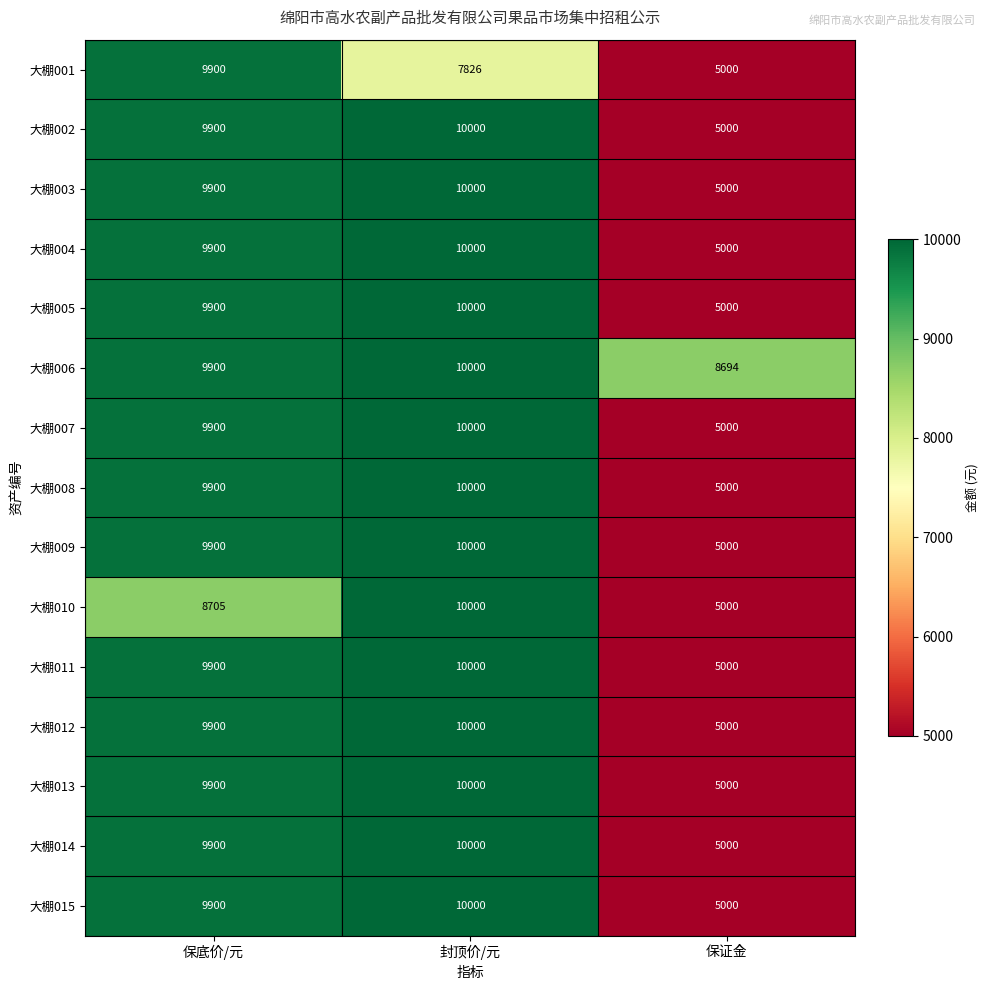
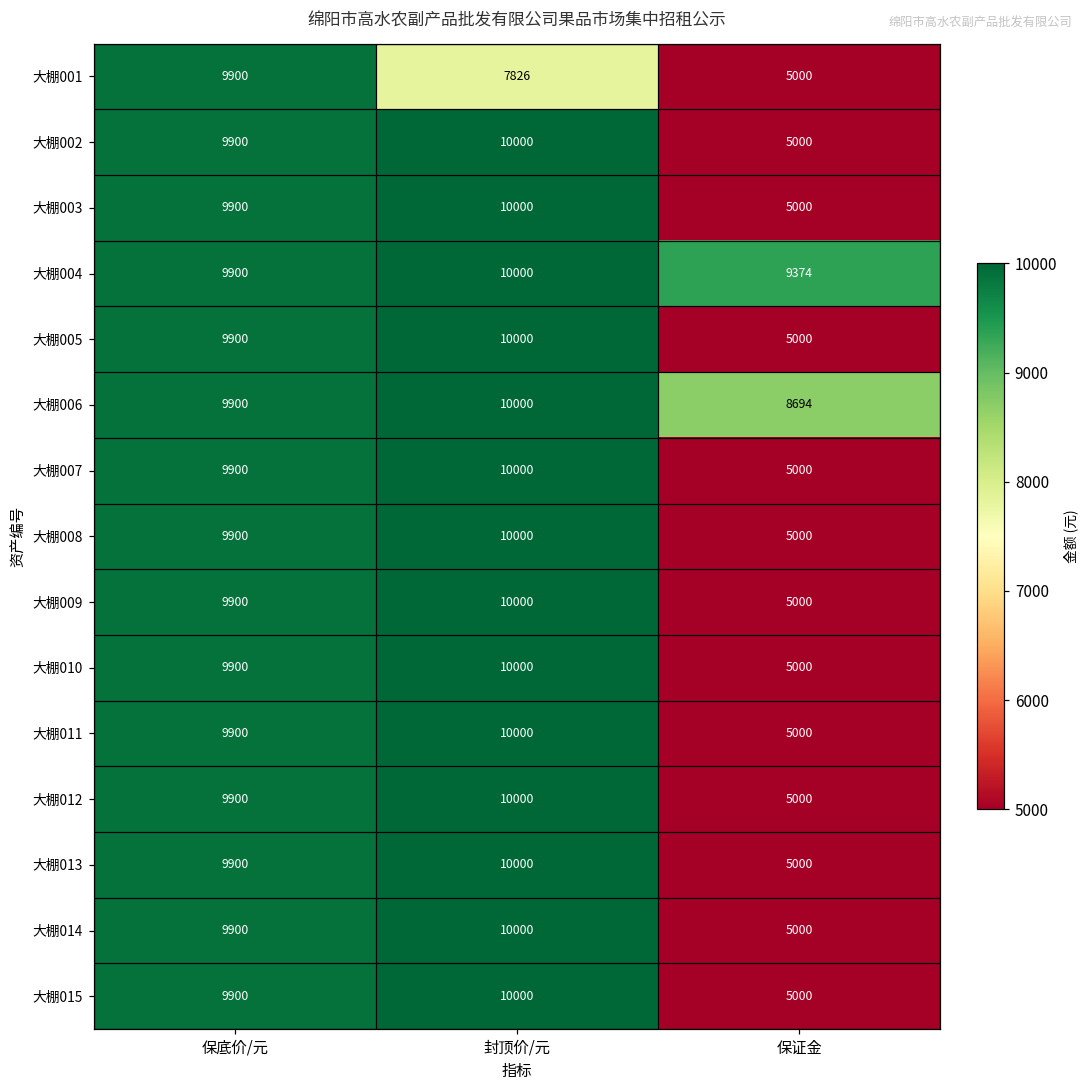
  {
    "大棚001": {
      "保底价/元": 9900,
      "封顶价/元": 7826,
      "保证金": 5000
    },
    "大棚002": {
      "保底价/元": 9900,
      "封顶价/元": 10000,
      "保证金": 5000
    },
    "大棚003": {
      "保底价/元": 9900,
      "封顶价/元": 10000,
      "保证金": 5000
    },
    "大棚004": {
      "保底价/元": 9900,
      "封顶价/元": 10000,
-     "保证金": 5000
+     "保证金": 9374
    },
    "大棚005": {
      "保底价/元": 9900,
      "封顶价/元": 10000,
      "保证金": 5000
    },
    "大棚006": {
      "保底价/元": 9900,
      "封顶价/元": 10000,
      "保证金": 8694
    },
    "大棚007": {
      "保底价/元": 9900,
      "封顶价/元": 10000,
      "保证金": 5000
    },
    "大棚008": {
      "保底价/元": 9900,
      "封顶价/元": 10000,
      "保证金": 5000
    },
    "大棚009": {
      "保底价/元": 9900,
      "封顶价/元": 10000,
      "保证金": 5000
    },
    "大棚010": {
-     "保底价/元": 8705,
+     "保底价/元": 9900,
      "封顶价/元": 10000,
      "保证金": 5000
    },
    "大棚011": {
      "保底价/元": 9900,
      "封顶价/元": 10000,
      "保证金": 5000
    },
    "大棚012": {
      "保底价/元": 9900,
      "封顶价/元": 10000,
      "保证金": 5000
    },
    "大棚013": {
      "保底价/元": 9900,
      "封顶价/元": 10000,
      "保证金": 5000
    },
    "大棚014": {
      "保底价/元": 9900,
      "封顶价/元": 10000,
      "保证金": 5000
    },
    "大棚015": {
      "保底价/元": 9900,
      "封顶价/元": 10000,
      "保证金": 5000
    }
  }
